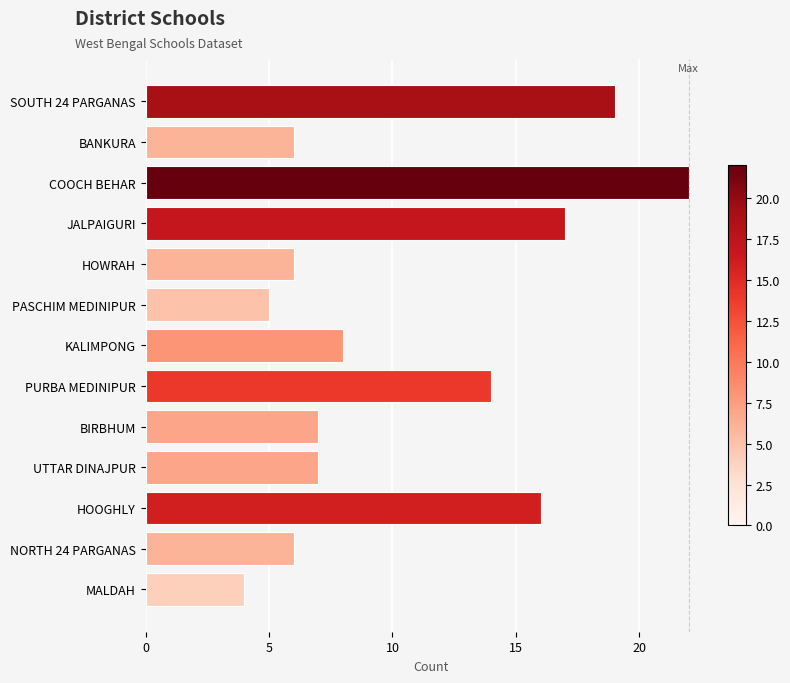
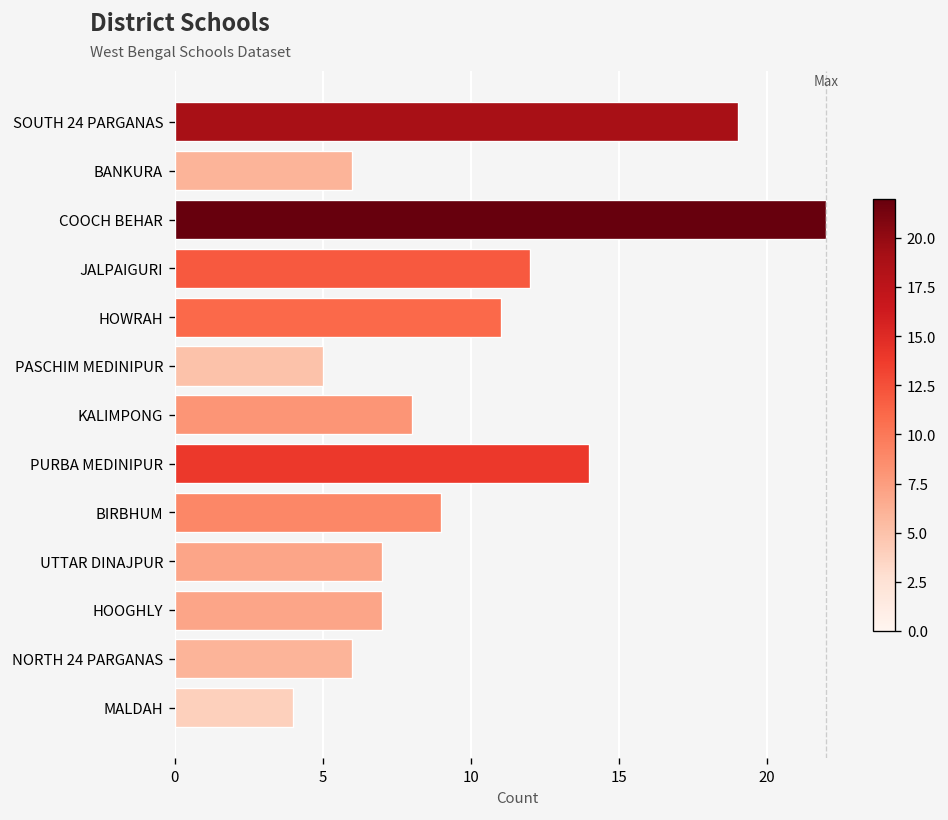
  {
    "SOUTH 24 PARGANAS": 19,
    "BANKURA": 6,
    "COOCH BEHAR": 22,
-   "JALPAIGURI": 17,
-   "HOWRAH": 6,
+   "JALPAIGURI": 12,
+   "HOWRAH": 11,
    "PASCHIM MEDINIPUR": 5,
    "KALIMPONG": 8,
    "PURBA MEDINIPUR": 14,
-   "BIRBHUM": 7,
+   "BIRBHUM": 9,
    "UTTAR DINAJPUR": 7,
-   "HOOGHLY": 16,
+   "HOOGHLY": 7,
    "NORTH 24 PARGANAS": 6,
    "MALDAH": 4
  }
